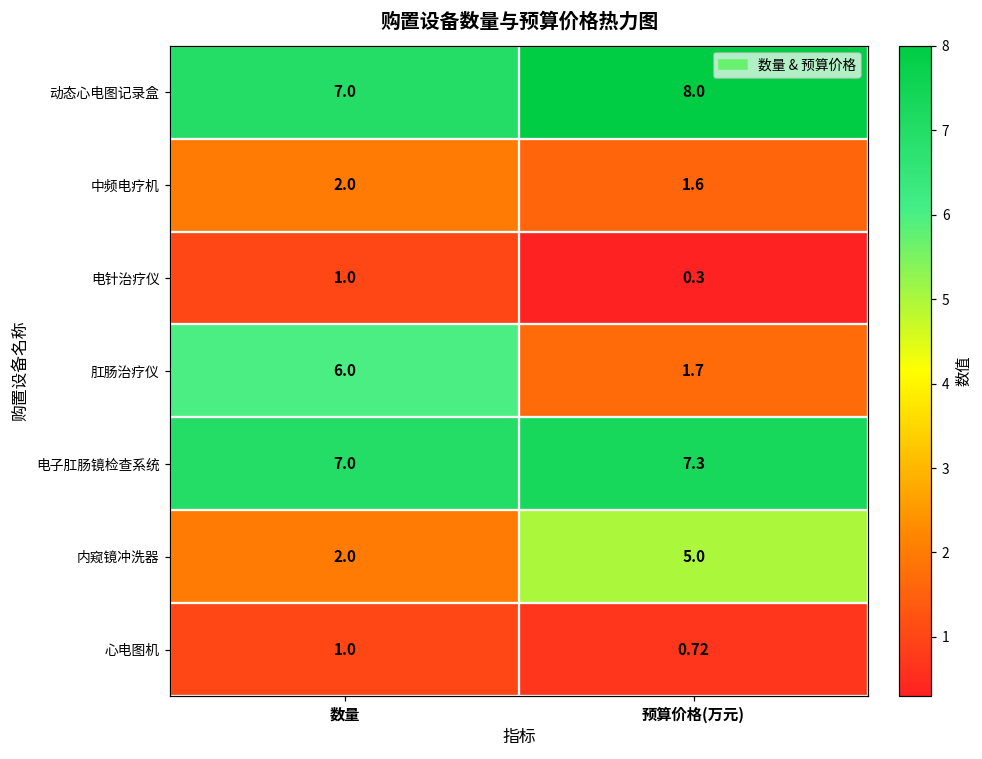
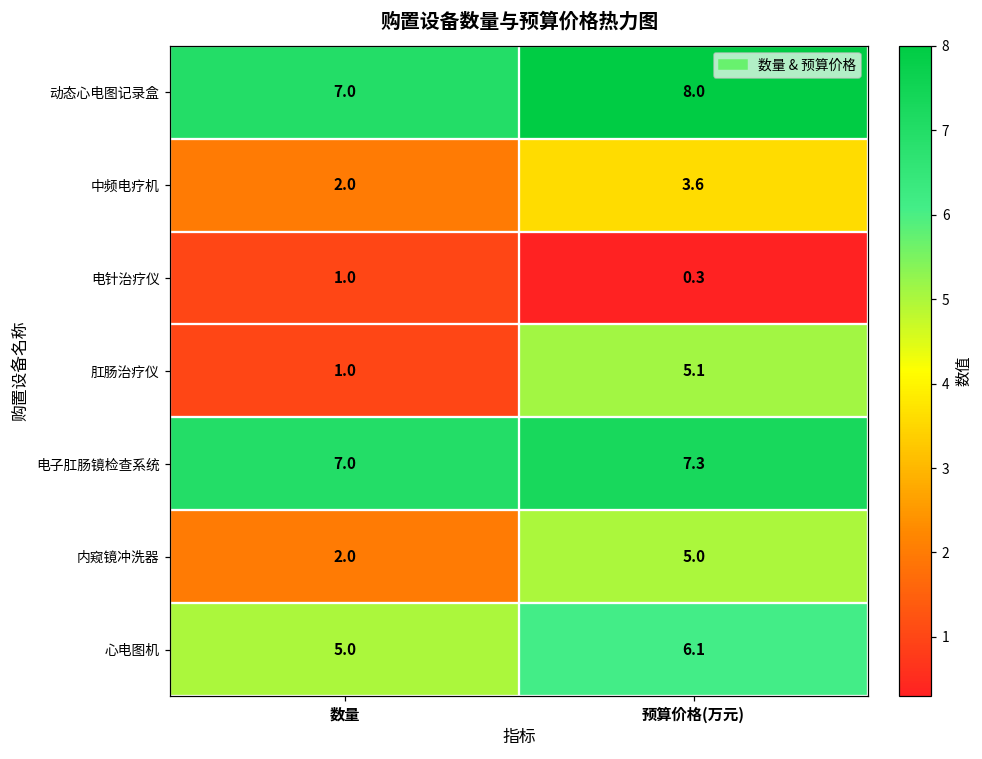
  {
    "动态心电图记录盒": {
      "数量": 7.0,
      "预算价格(万元)": 8.0
    },
    "中频电疗机": {
      "数量": 2.0,
-     "预算价格(万元)": 1.6
+     "预算价格(万元)": 3.6
    },
    "电针治疗仪": {
      "数量": 1.0,
      "预算价格(万元)": 0.3
    },
    "肛肠治疗仪": {
-     "数量": 6.0,
-     "预算价格(万元)": 1.7
+     "数量": 1.0,
+     "预算价格(万元)": 5.1
    },
    "电子肛肠镜检查系统": {
      "数量": 7.0,
      "预算价格(万元)": 7.3
    },
    "内窥镜冲洗器": {
      "数量": 2.0,
      "预算价格(万元)": 5.0
    },
    "心电图机": {
-     "数量": 1.0,
-     "预算价格(万元)": 0.72
+     "数量": 5.0,
+     "预算价格(万元)": 6.1
    }
  }
